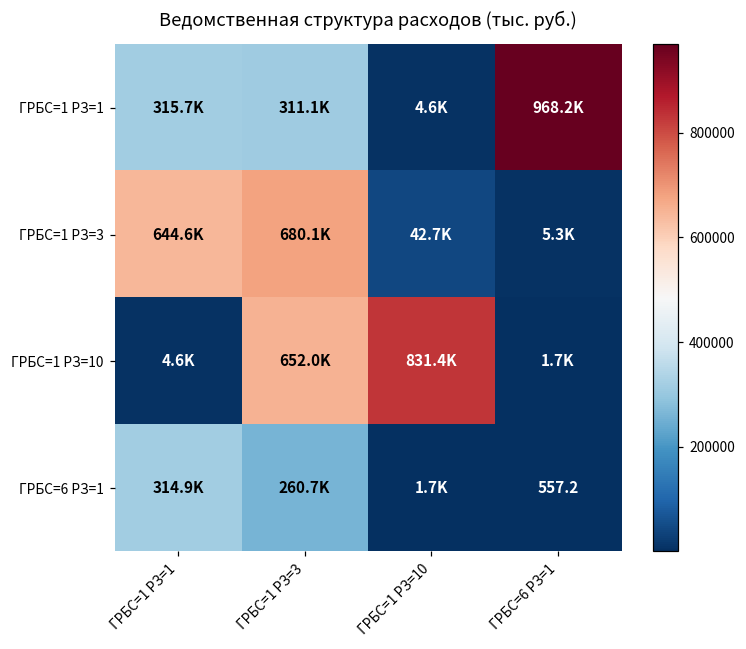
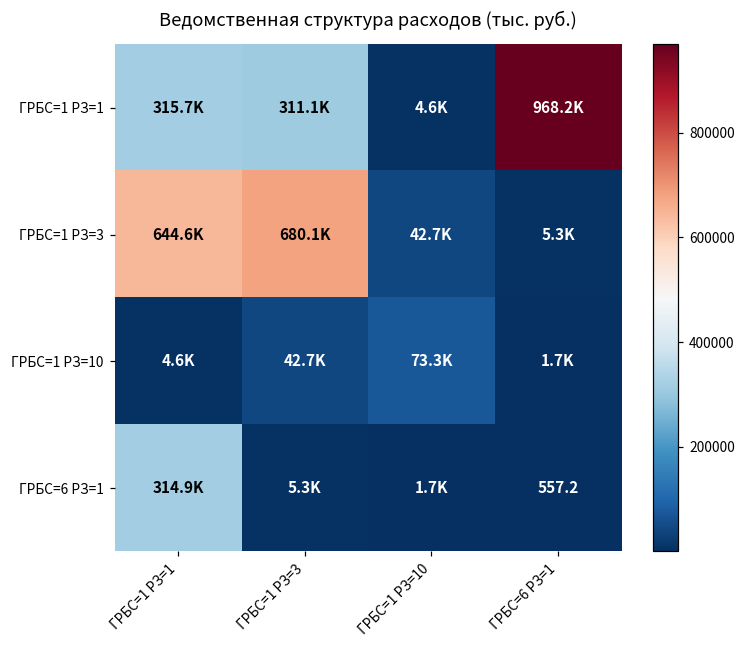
  {
    "ГРБС=1 РЗ=1": {
      "ГРБС=1 РЗ=1": "315.7K",
      "ГРБС=1 РЗ=3": "311.1K",
      "ГРБС=1 РЗ=10": "4.6K",
      "ГРБС=6 РЗ=1": "968.2K"
    },
    "ГРБС=1 РЗ=3": {
      "ГРБС=1 РЗ=1": "644.6K",
      "ГРБС=1 РЗ=3": "680.1K",
      "ГРБС=1 РЗ=10": "42.7K",
      "ГРБС=6 РЗ=1": "5.3K"
    },
    "ГРБС=1 РЗ=10": {
      "ГРБС=1 РЗ=1": "4.6K",
-     "ГРБС=1 РЗ=3": "652.0K",
-     "ГРБС=1 РЗ=10": "831.4K",
+     "ГРБС=1 РЗ=3": "42.7K",
+     "ГРБС=1 РЗ=10": "73.3K",
      "ГРБС=6 РЗ=1": "1.7K"
    },
    "ГРБС=6 РЗ=1": {
      "ГРБС=1 РЗ=1": "314.9K",
-     "ГРБС=1 РЗ=3": "260.7K",
+     "ГРБС=1 РЗ=3": "5.3K",
      "ГРБС=1 РЗ=10": "1.7K",
      "ГРБС=6 РЗ=1": "557.2"
    }
  }
